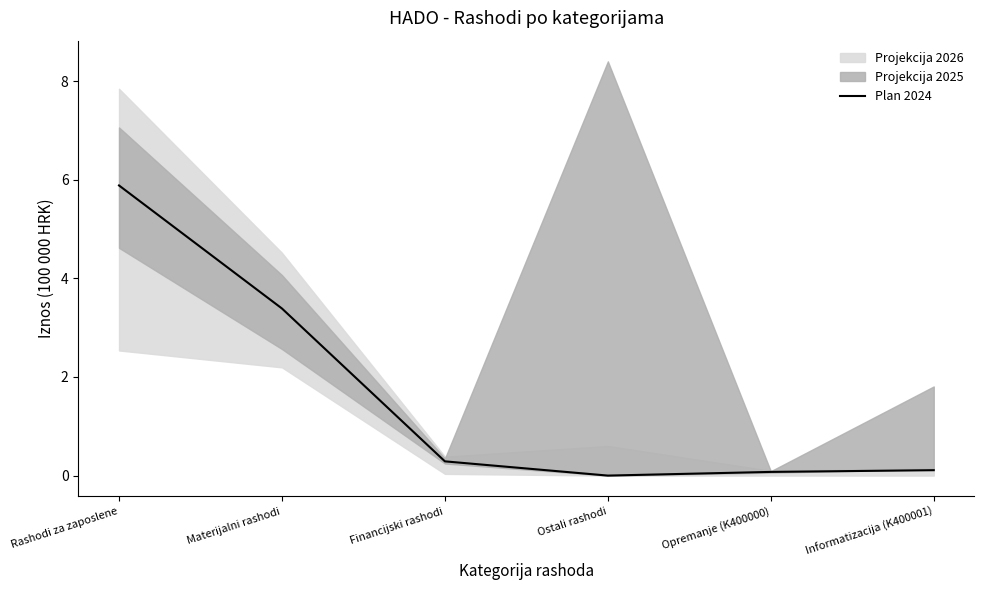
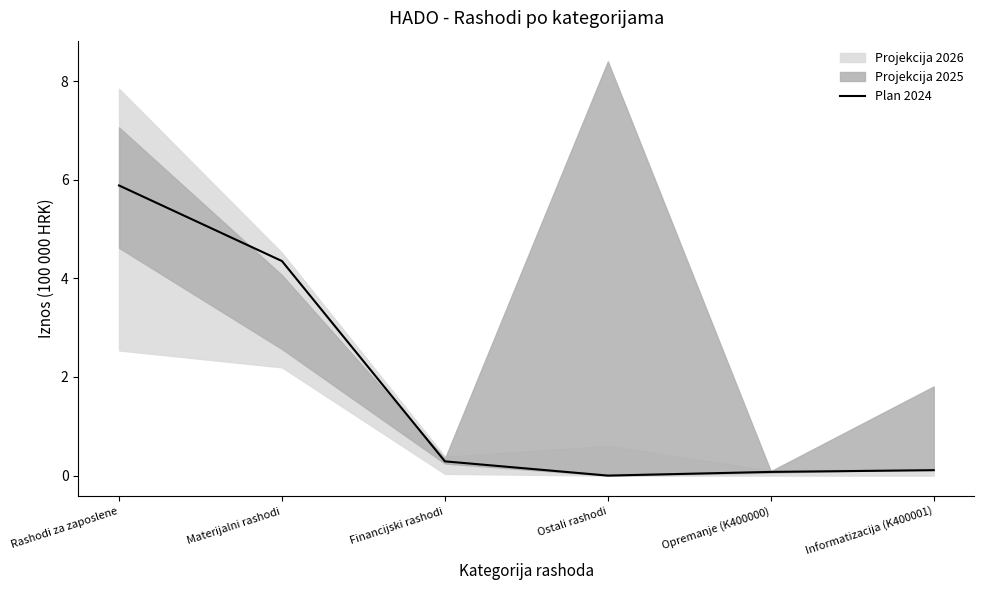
  {
    "Plan 2024": {
      "Rashodi za zaposlene": 5.9,
-     "Materijalni rashodi": 3.4,
+     "Materijalni rashodi": 4.4,
      "Financijski rashodi": 0.3,
      "Ostali rashodi": 0.0
    },
    "Projekcija 2026": {
      "Ostali rashodi": 0.6
    },
    "Projekcija 2025": {
      "Ostali rashodi": 8.4
    }
  }
